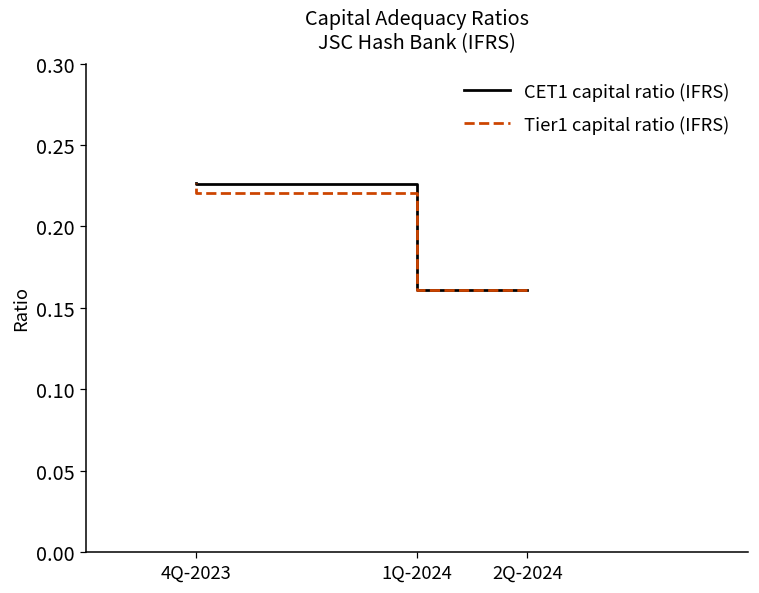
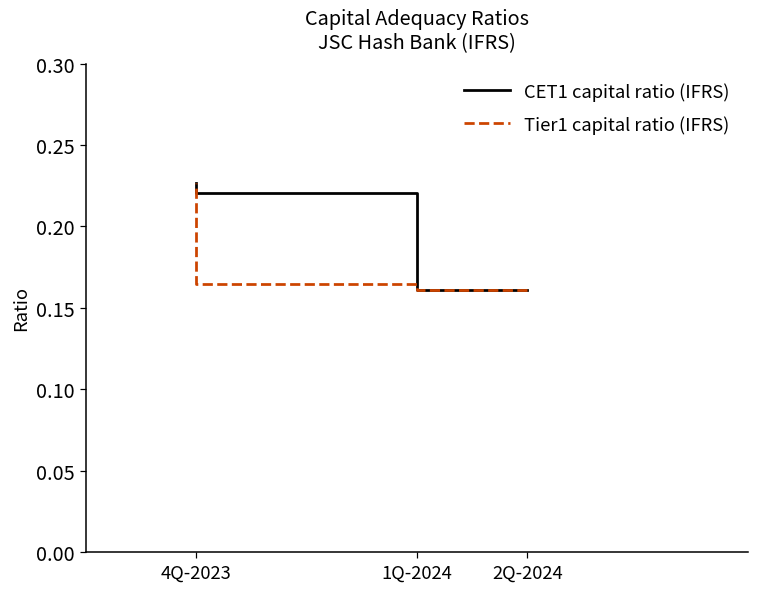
  {
    "CET1 capital ratio (IFRS)": {
-     "1Q-2024": 0.226
+     "1Q-2024": 0.221
    },
    "Tier1 capital ratio (IFRS)": {
-     "1Q-2024": 0.221
+     "1Q-2024": 0.165
    }
  }
